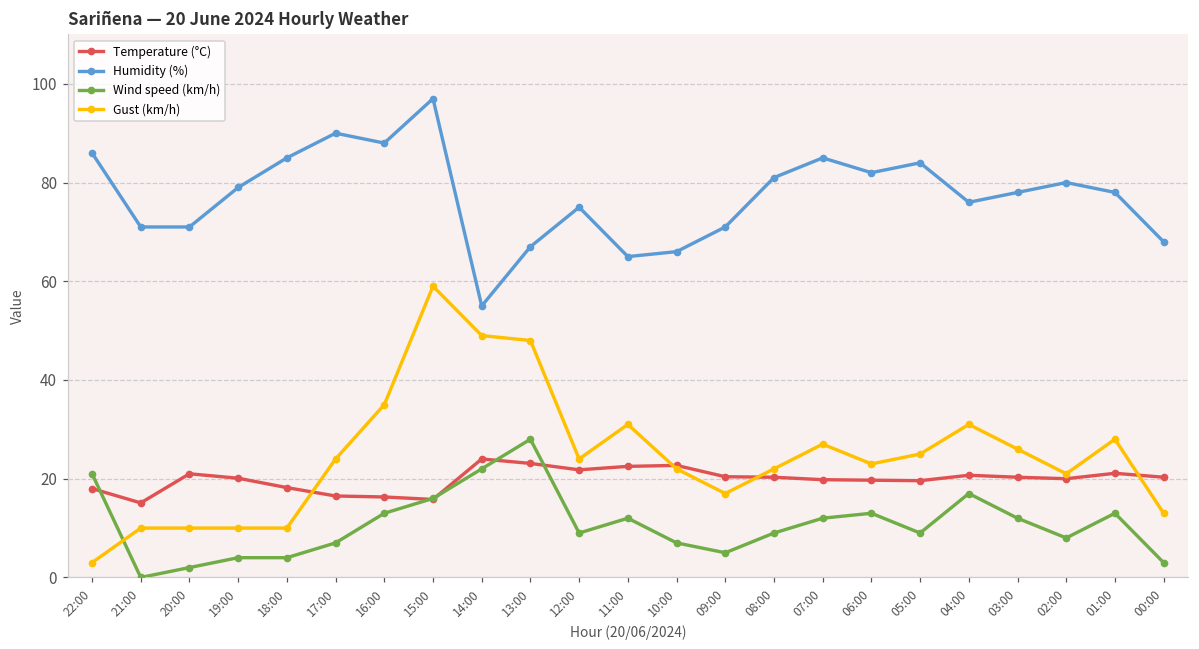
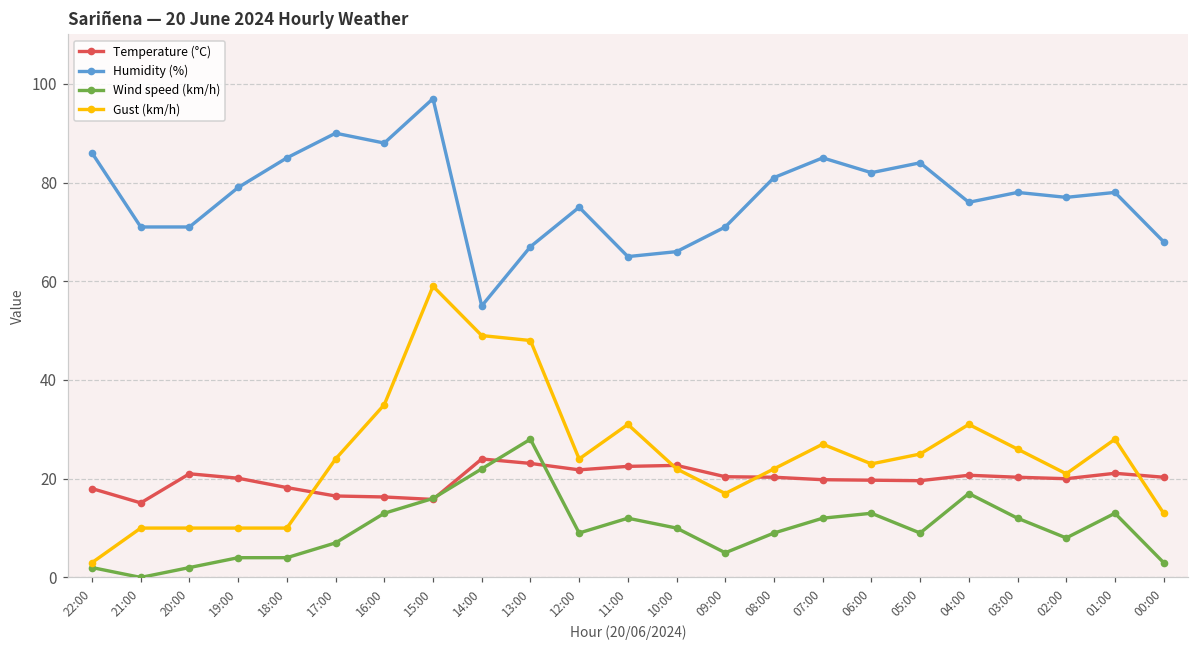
  {
    "Temperature (°C)": {
      "22:00": 18,
      "21:00": 15,
      "20:00": 21,
      "19:00": 20,
      "18:00": 18,
      "17:00": 17,
      "16:00": 16,
      "14:00": 24,
      "13:00": 23,
      "12:00": 22,
      "11:00": 23,
      "10:00": 23,
      "09:00": 20,
      "08:00": 20,
      "07:00": 20,
      "06:00": 20,
      "05:00": 20,
      "04:00": 21,
      "03:00": 20,
      "02:00": 20,
      "01:00": 21,
      "00:00": 20
    },
    "Humidity (%)": {
      "22:00": 86,
      "21:00": 71,
      "20:00": 71,
      "19:00": 79,
      "18:00": 85,
      "17:00": 90,
      "16:00": 88,
      "15:00": 97,
      "14:00": 55,
      "13:00": 67,
      "12:00": 75,
      "11:00": 65,
      "10:00": 66,
      "09:00": 71,
      "08:00": 81,
      "07:00": 85,
      "06:00": 82,
      "05:00": 84,
      "04:00": 76,
      "03:00": 78,
-     "02:00": 80,
+     "02:00": 77,
      "01:00": 78,
      "00:00": 68
    },
    "Wind speed (km/h)": {
-     "22:00": 21,
+     "22:00": 2,
      "21:00": 0,
      "20:00": 2,
      "19:00": 4,
      "18:00": 4,
      "17:00": 7,
      "16:00": 13,
      "14:00": 22,
      "13:00": 28,
      "12:00": 9,
      "11:00": 12,
-     "10:00": 7,
+     "10:00": 10,
      "09:00": 5,
      "08:00": 9,
      "07:00": 12,
      "06:00": 13,
      "05:00": 9,
      "04:00": 17,
      "03:00": 12,
      "02:00": 8,
      "01:00": 13,
      "00:00": 3
    },
    "Gust (km/h)": {
      "22:00": 3,
      "21:00": 10,
      "20:00": 10,
      "19:00": 10,
      "18:00": 10,
      "17:00": 24,
      "16:00": 35,
      "15:00": 59,
      "14:00": 49,
      "13:00": 48,
      "12:00": 24,
      "11:00": 31,
      "10:00": 22,
      "09:00": 17,
      "08:00": 22,
      "07:00": 27,
      "06:00": 23,
      "05:00": 25,
      "04:00": 31,
      "03:00": 26,
      "02:00": 21,
      "01:00": 28,
      "00:00": 13
    }
  }
